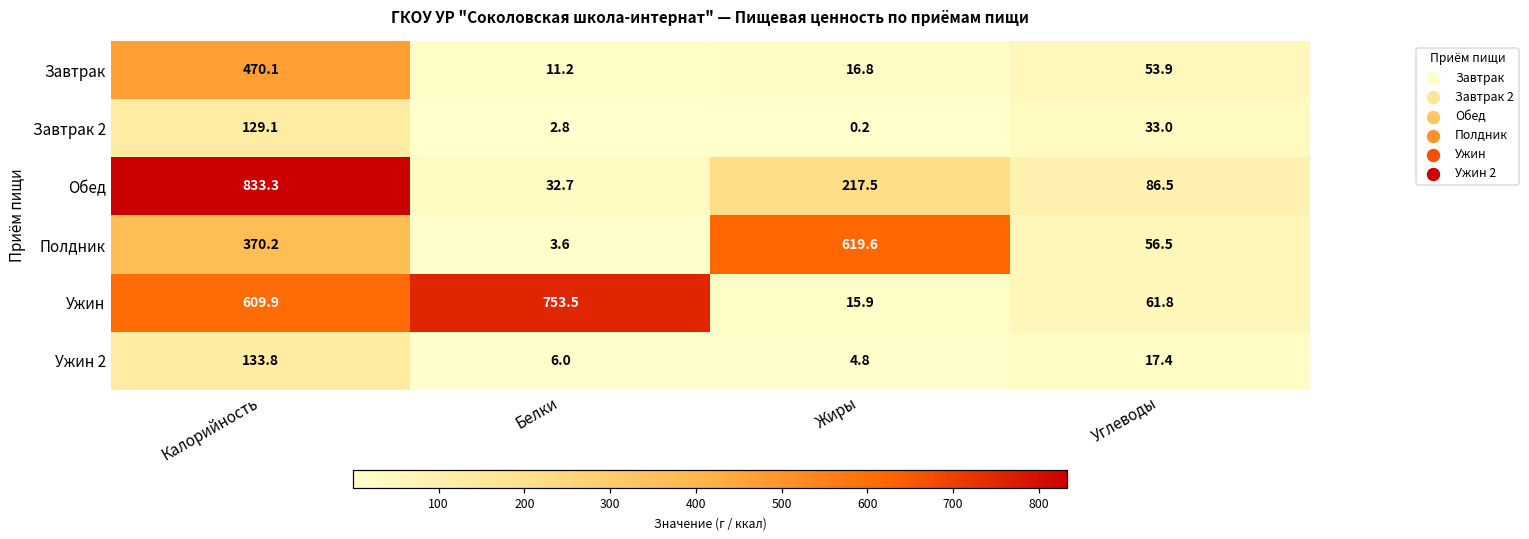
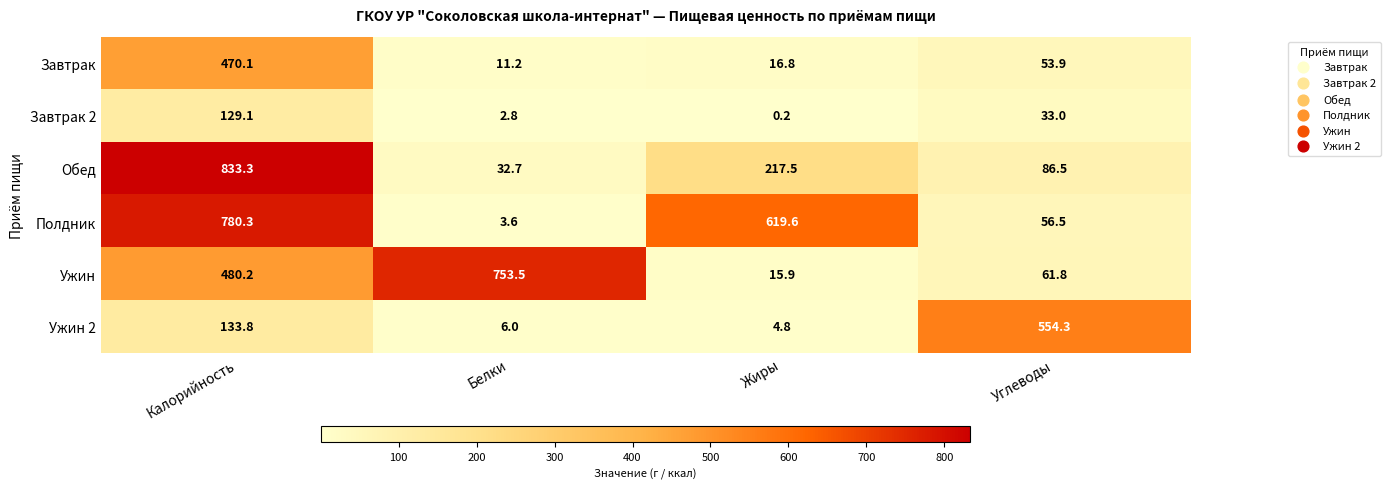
  {
    "Завтрак": {
      "Калорийность": 470.1,
      "Белки": 11.2,
      "Жиры": 16.8,
      "Углеводы": 53.9
    },
    "Завтрак 2": {
      "Калорийность": 129.1,
      "Белки": 2.8,
      "Жиры": 0.2,
      "Углеводы": 33.0
    },
    "Обед": {
      "Калорийность": 833.3,
      "Белки": 32.7,
      "Жиры": 217.5,
      "Углеводы": 86.5
    },
    "Полдник": {
-     "Калорийность": 370.2,
+     "Калорийность": 780.3,
      "Белки": 3.6,
      "Жиры": 619.6,
      "Углеводы": 56.5
    },
    "Ужин": {
-     "Калорийность": 609.9,
+     "Калорийность": 480.2,
      "Белки": 753.5,
      "Жиры": 15.9,
      "Углеводы": 61.8
    },
    "Ужин 2": {
      "Калорийность": 133.8,
      "Белки": 6.0,
      "Жиры": 4.8,
-     "Углеводы": 17.4
+     "Углеводы": 554.3
    }
  }
